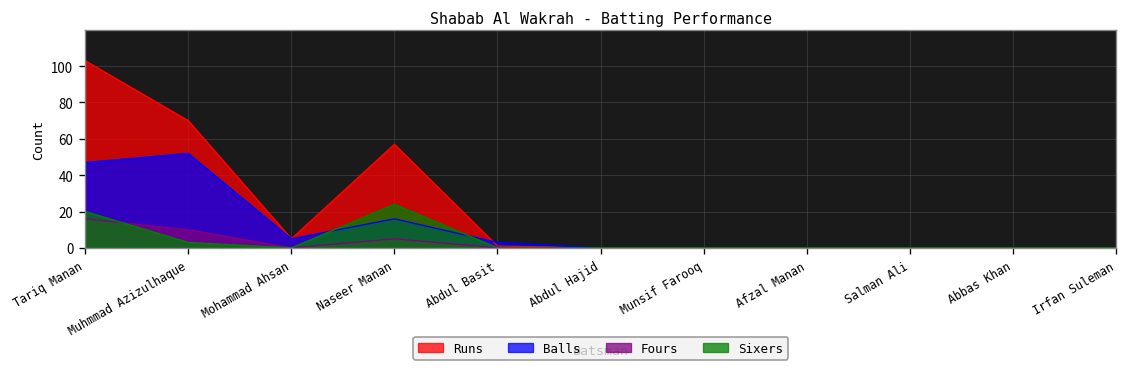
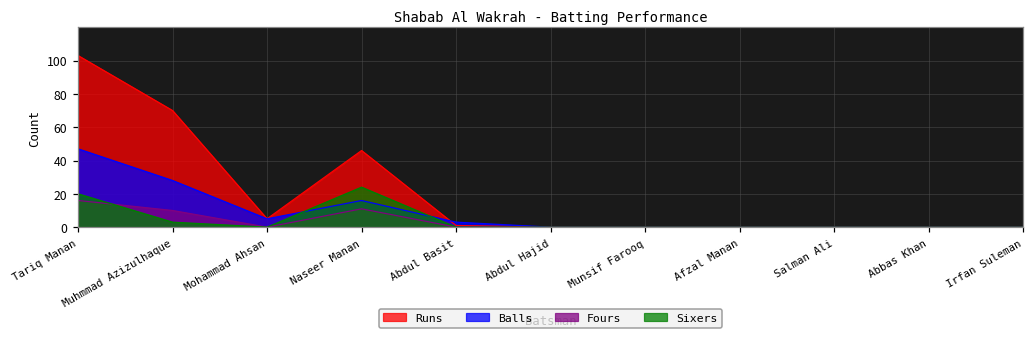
  {
    "Runs": {
      "Tariq Manan": 103,
      "Muhmmad Azizulhaque": 70,
-     "Naseer Manan": 57
+     "Naseer Manan": 46
    },
    "Balls": {
      "Tariq Manan": 47,
-     "Muhmmad Azizulhaque": 52,
+     "Muhmmad Azizulhaque": 28,
      "Naseer Manan": 16,
      "Abdul Basit": 3
    },
    "Fours": {
      "Tariq Manan": 16,
      "Muhmmad Azizulhaque": 10,
-     "Naseer Manan": 5
+     "Naseer Manan": 11
    },
    "Sixers": {
      "Tariq Manan": 20,
      "Muhmmad Azizulhaque": 3,
      "Naseer Manan": 24
    }
  }
